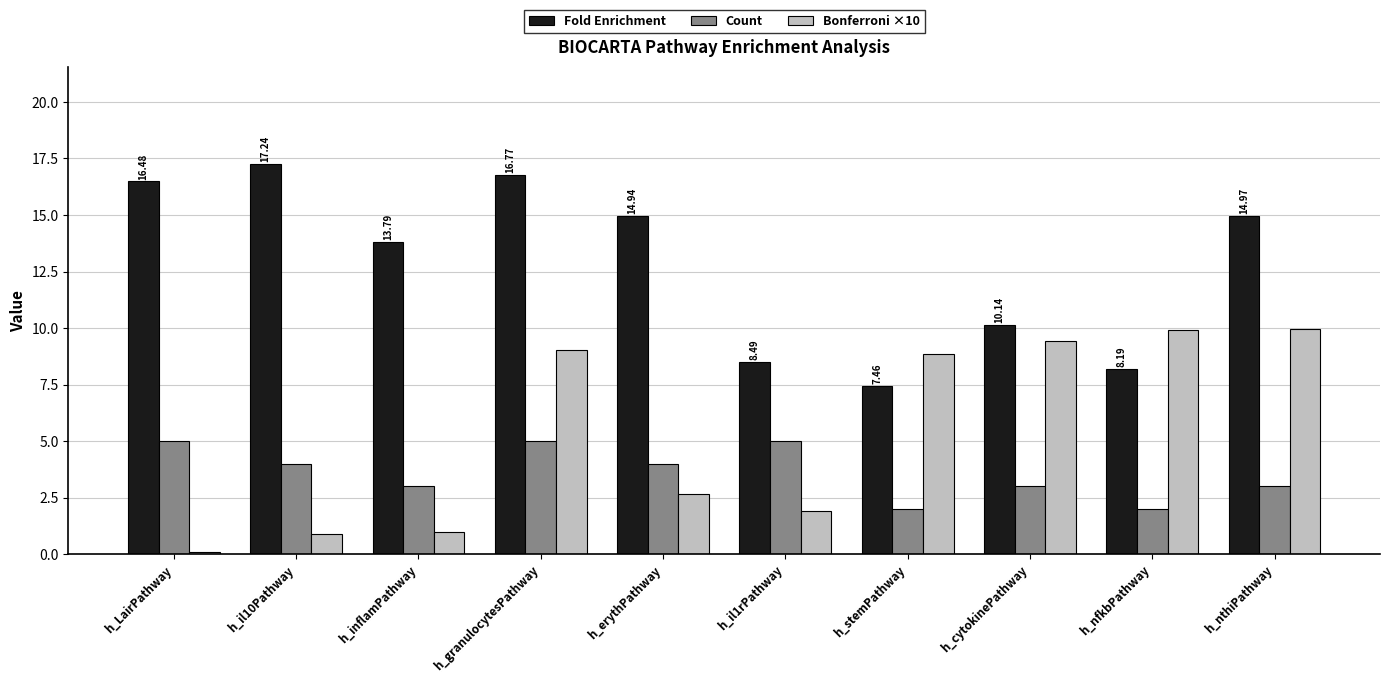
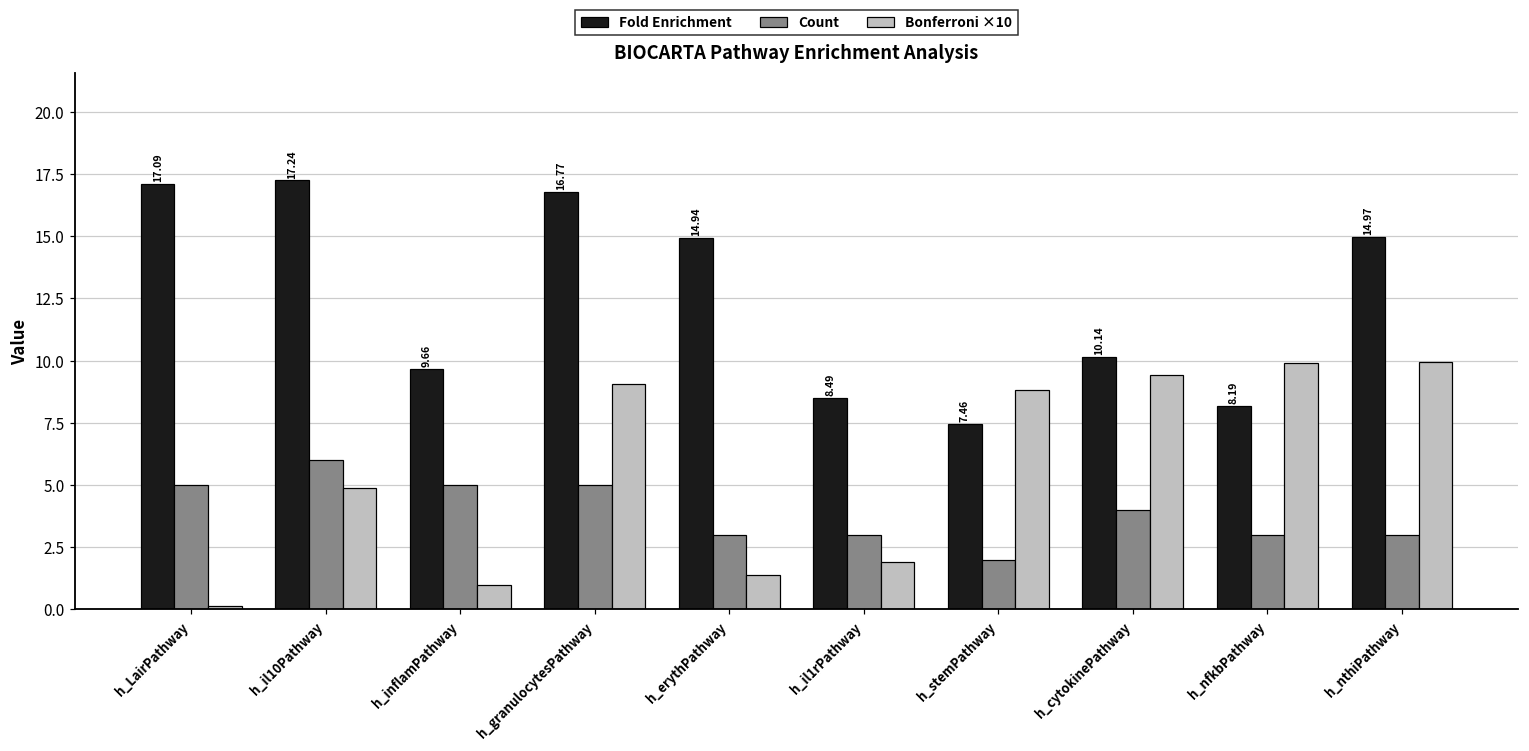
  {
    "Fold Enrichment": {
-     "h_LairPathway": 16.48,
+     "h_LairPathway": 17.09,
      "h_il10Pathway": 17.24,
-     "h_inflamPathway": 13.79,
+     "h_inflamPathway": 9.66,
      "h_granulocytesPathway": 16.77,
      "h_erythPathway": 14.94,
      "h_il1rPathway": 8.49,
      "h_stemPathway": 7.46,
      "h_cytokinePathway": 10.14,
      "h_nfkbPathway": 8.19,
      "h_nthiPathway": 14.97
    },
    "Count": {
      "h_LairPathway": 5,
-     "h_il10Pathway": 4,
-     "h_inflamPathway": 3,
+     "h_il10Pathway": 6,
+     "h_inflamPathway": 5,
      "h_granulocytesPathway": 5,
-     "h_erythPathway": 4,
-     "h_il1rPathway": 5,
+     "h_erythPathway": 3,
+     "h_il1rPathway": 3,
      "h_stemPathway": 2,
-     "h_cytokinePathway": 3,
-     "h_nfkbPathway": 2,
+     "h_cytokinePathway": 4,
+     "h_nfkbPathway": 3,
      "h_nthiPathway": 3
    },
    "Bonferroni ×10": {
      "h_LairPathway": 0.1,
-     "h_il10Pathway": 0.9,
+     "h_il10Pathway": 4.9,
      "h_inflamPathway": 1.0,
      "h_granulocytesPathway": 9.0,
-     "h_erythPathway": 2.6,
+     "h_erythPathway": 1.4,
      "h_il1rPathway": 1.9,
      "h_stemPathway": 8.8,
      "h_cytokinePathway": 9.4,
      "h_nfkbPathway": 9.9,
      "h_nthiPathway": 9.9
    }
  }
